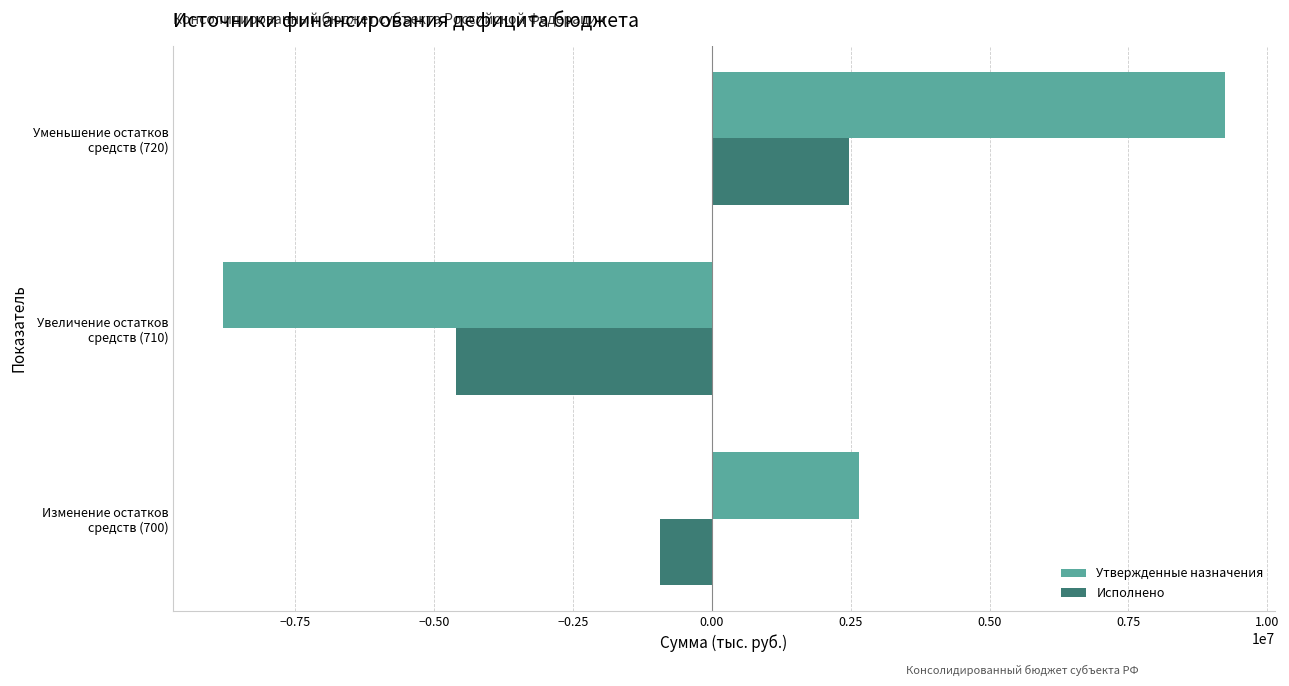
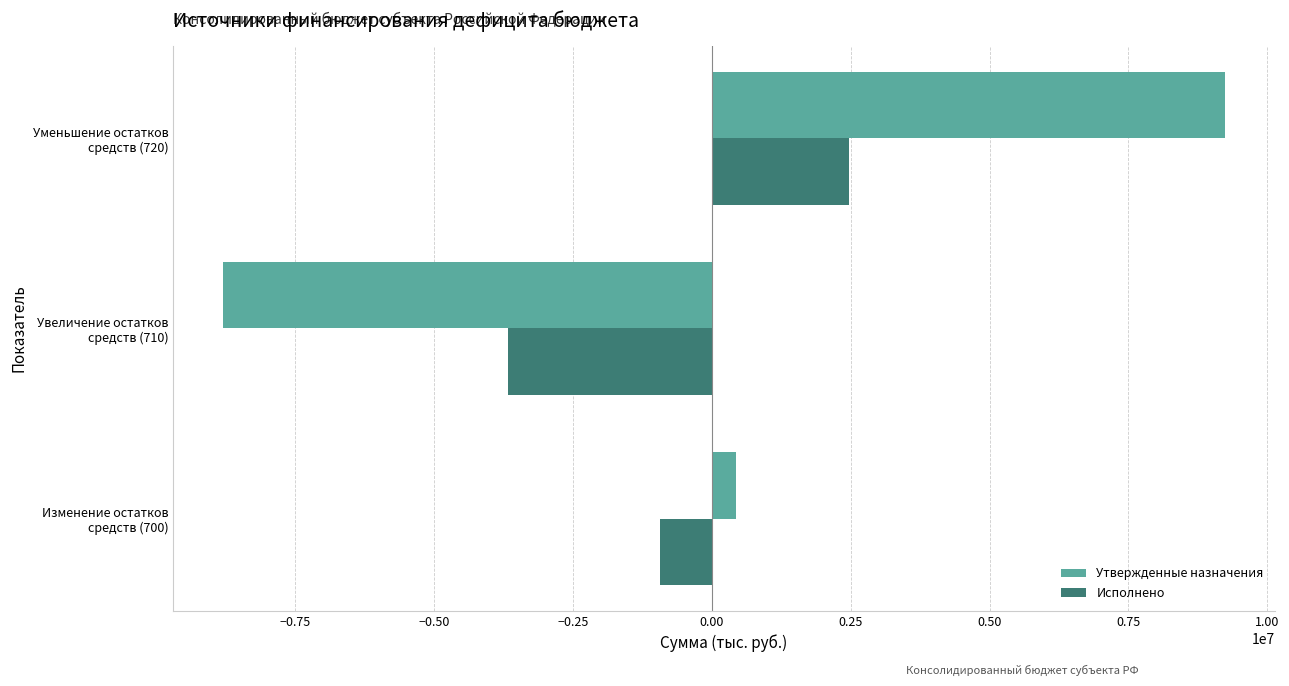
  {
    "Утвержденные назначения": {
      "Уменьшение остатков средств (720)": 9200000,
      "Увеличение остатков средств (710)": -8800000,
-     "Изменение остатков средств (700)": 2700000
+     "Изменение остатков средств (700)": 400000
    },
    "Исполнено": {
      "Уменьшение остатков средств (720)": 2500000,
-     "Увеличение остатков средств (710)": -4600000,
+     "Увеличение остатков средств (710)": -3700000,
      "Изменение остатков средств (700)": -900000
    }
  }
